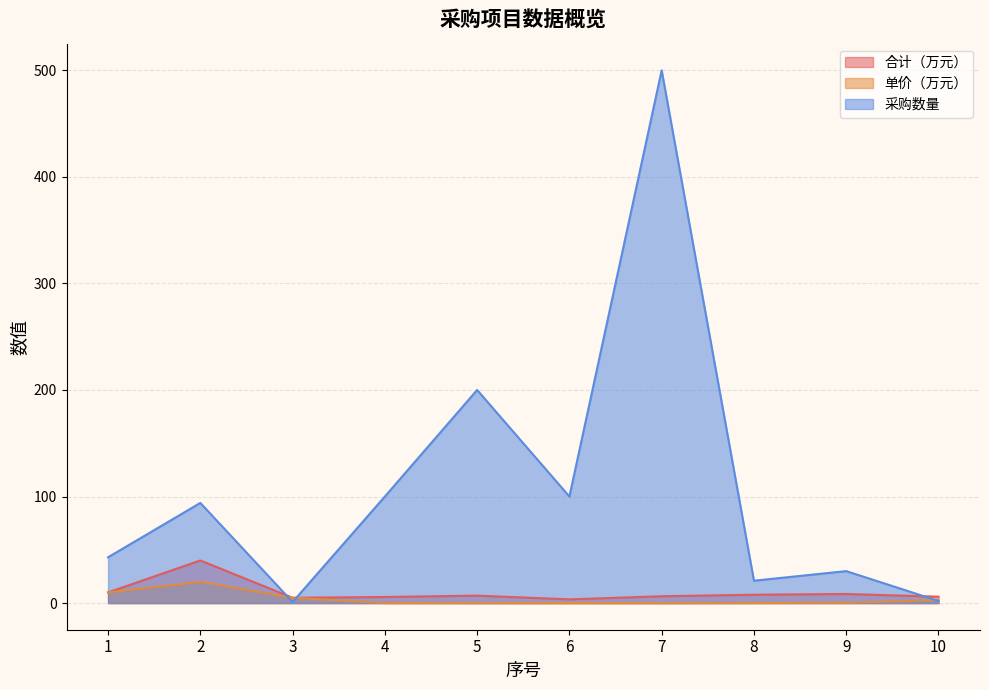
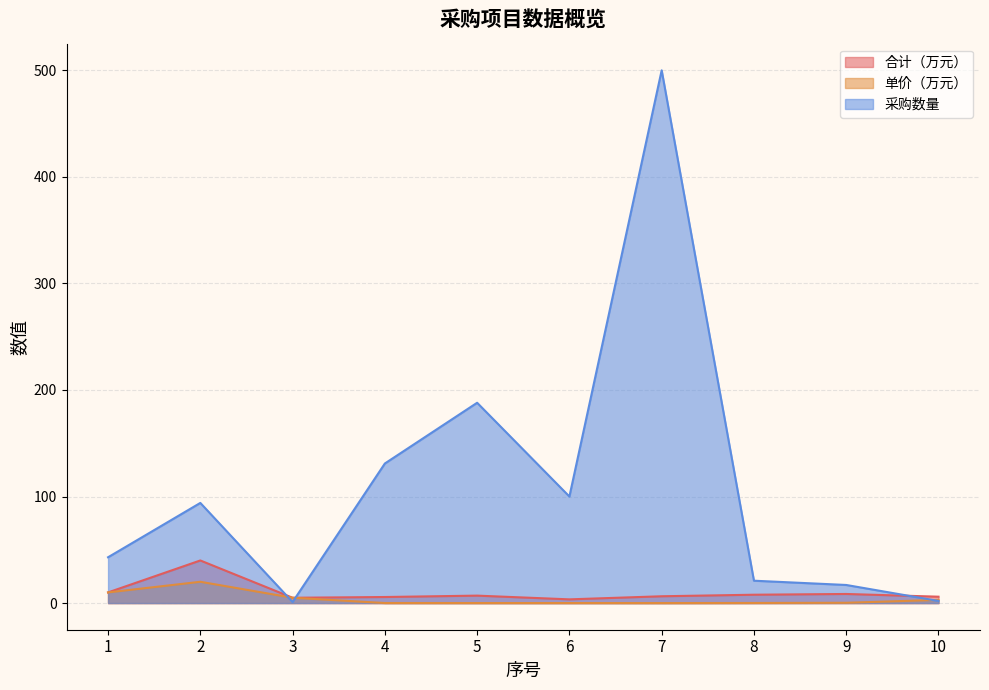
  {
    "采购数量": {
      "1": 43,
      "2": 94,
      "3": 1,
-     "4": 100,
-     "5": 200,
+     "4": 131,
+     "5": 188,
      "6": 100,
      "7": 500,
      "8": 21,
-     "9": 30
+     "9": 17
    }
  }
